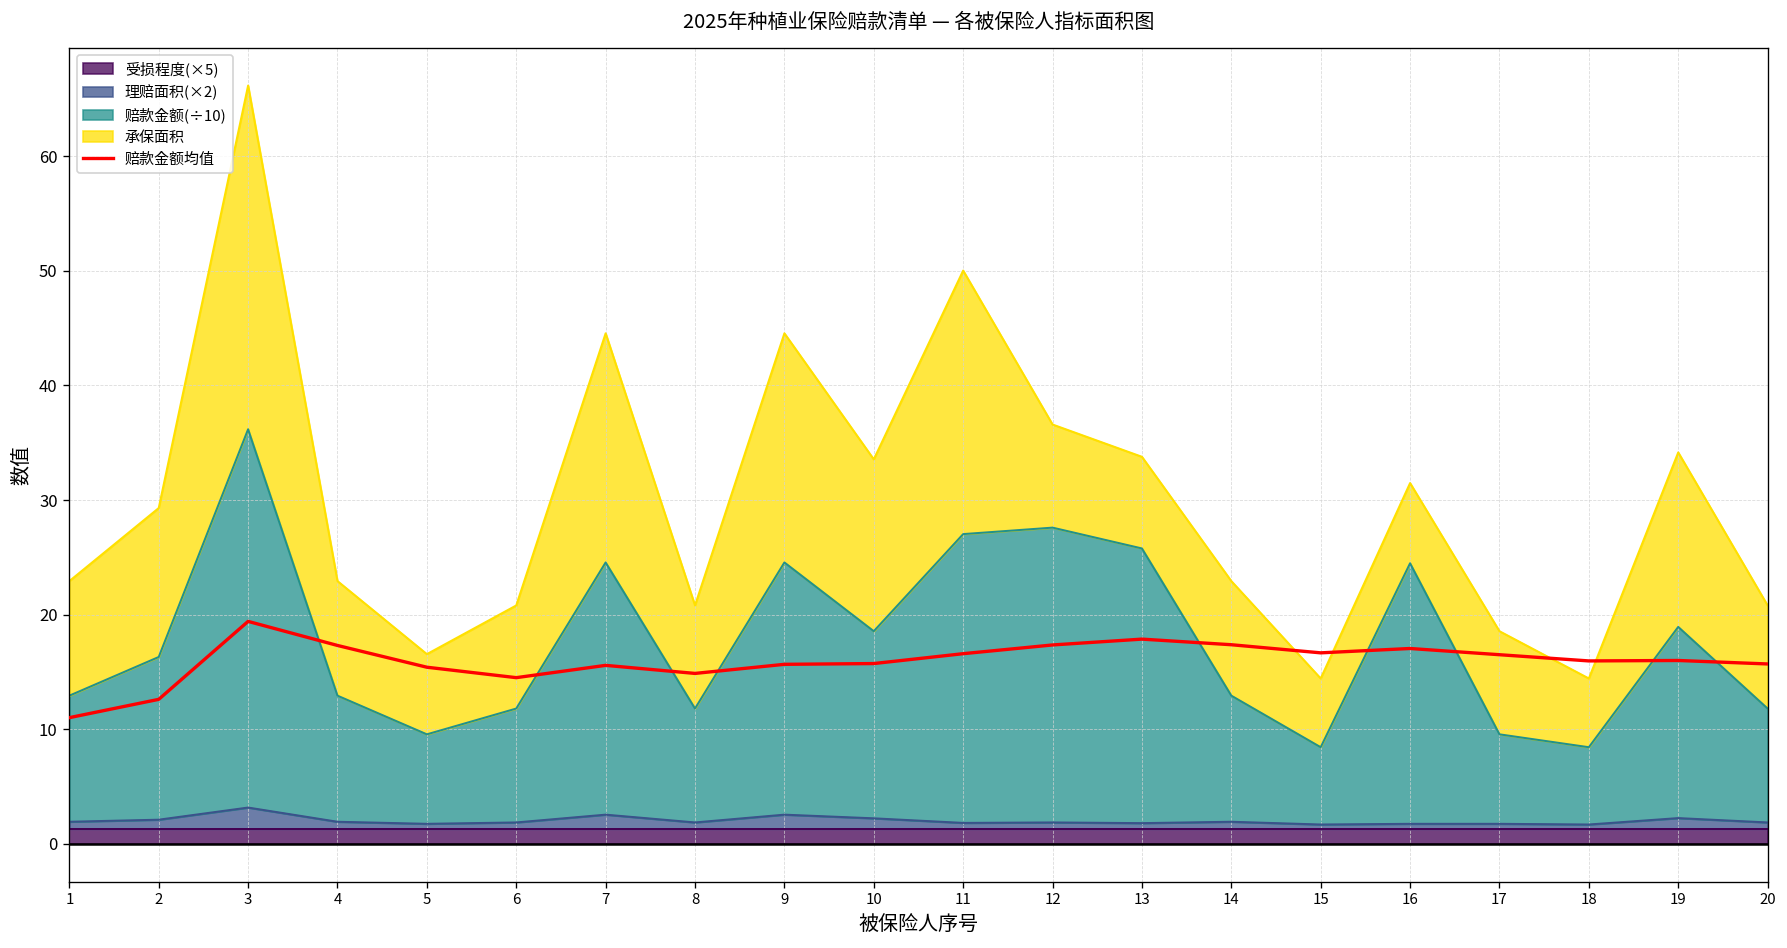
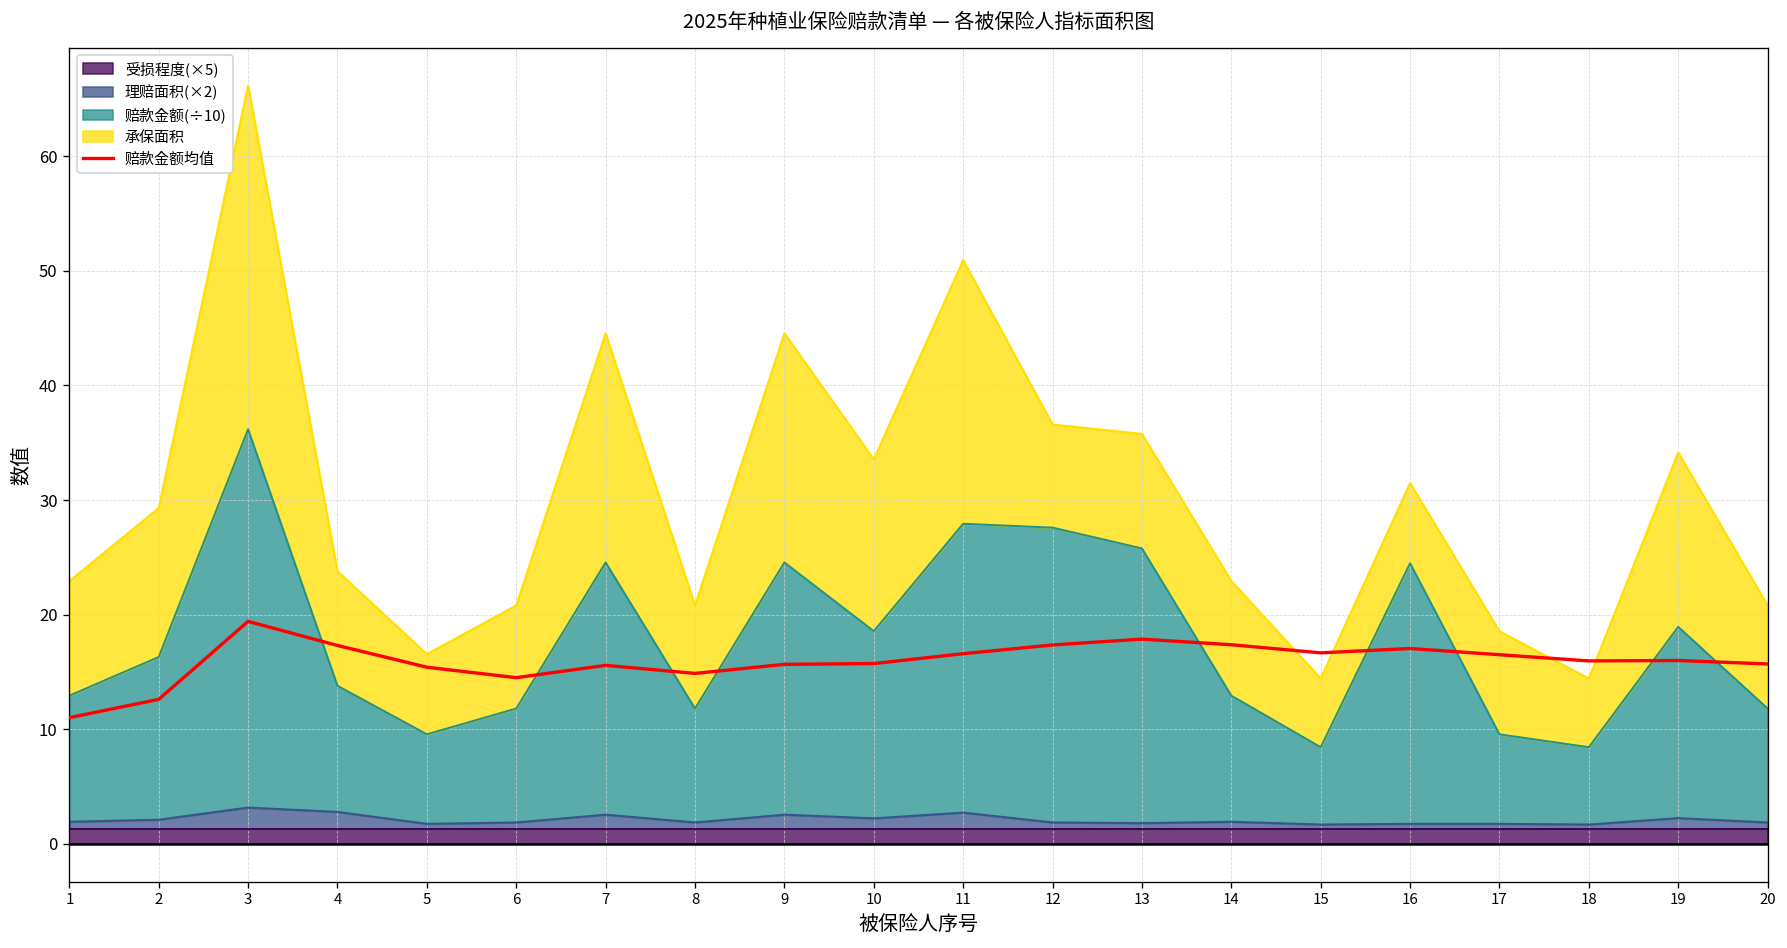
  {
    "受损程度(×5)": {
      "1": 1,
      "2": 1,
      "3": 1,
      "4": 1,
      "5": 1,
      "6": 1,
      "7": 1,
      "8": 1,
      "9": 1,
      "10": 1,
      "11": 1,
      "12": 1,
      "13": 1,
      "14": 1,
      "15": 1,
      "16": 1,
      "17": 1,
      "18": 1,
      "19": 1,
      "20": 1
    },
    "理赔面积(×2)": {
-     "4": 2,
-     "11": 2
+     "4": 3,
+     "11": 3
    },
    "赔款金额(÷10)": {
      "4": 11,
      "11": 25
    },
    "承保面积": {
      "4": 10,
      "11": 23,
-     "13": 8
+     "13": 10
    },
    "赔款金额均值": {
      "1": 11,
      "2": 13,
      "3": 19,
      "4": 17,
      "5": 15,
      "6": 14,
      "7": 16,
      "8": 15,
      "9": 16,
      "10": 16,
      "11": 17,
      "12": 17,
      "13": 18,
      "14": 17,
      "15": 17,
      "16": 17,
      "17": 16,
      "18": 16,
      "19": 16,
      "20": 16
    }
  }
